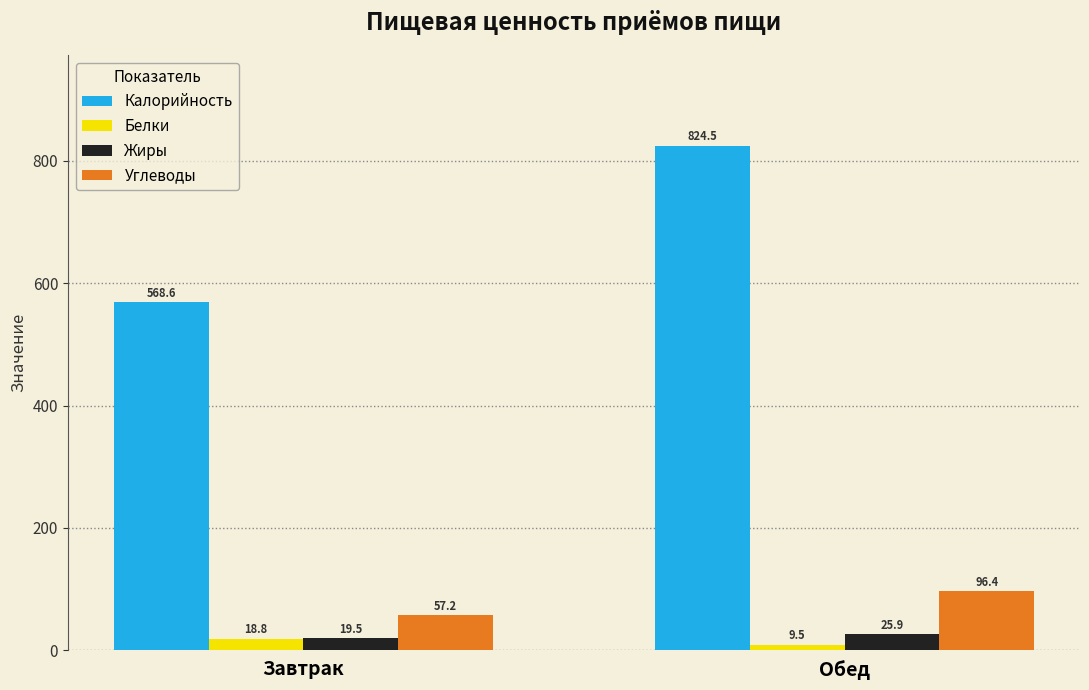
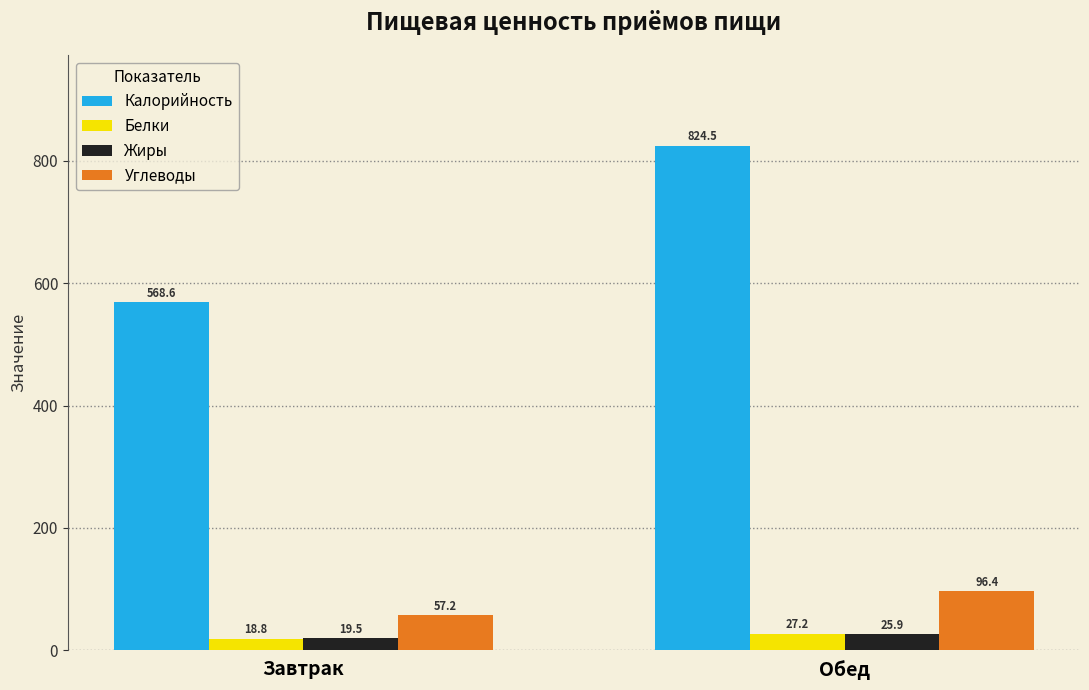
  {
    "Калорийность": {
      "Завтрак": 568.6,
      "Обед": 824.5
    },
    "Белки": {
      "Завтрак": 18.8,
-     "Обед": 9.5
+     "Обед": 27.2
    },
    "Жиры": {
      "Завтрак": 19.5,
      "Обед": 25.9
    },
    "Углеводы": {
      "Завтрак": 57.2,
      "Обед": 96.4
    }
  }
